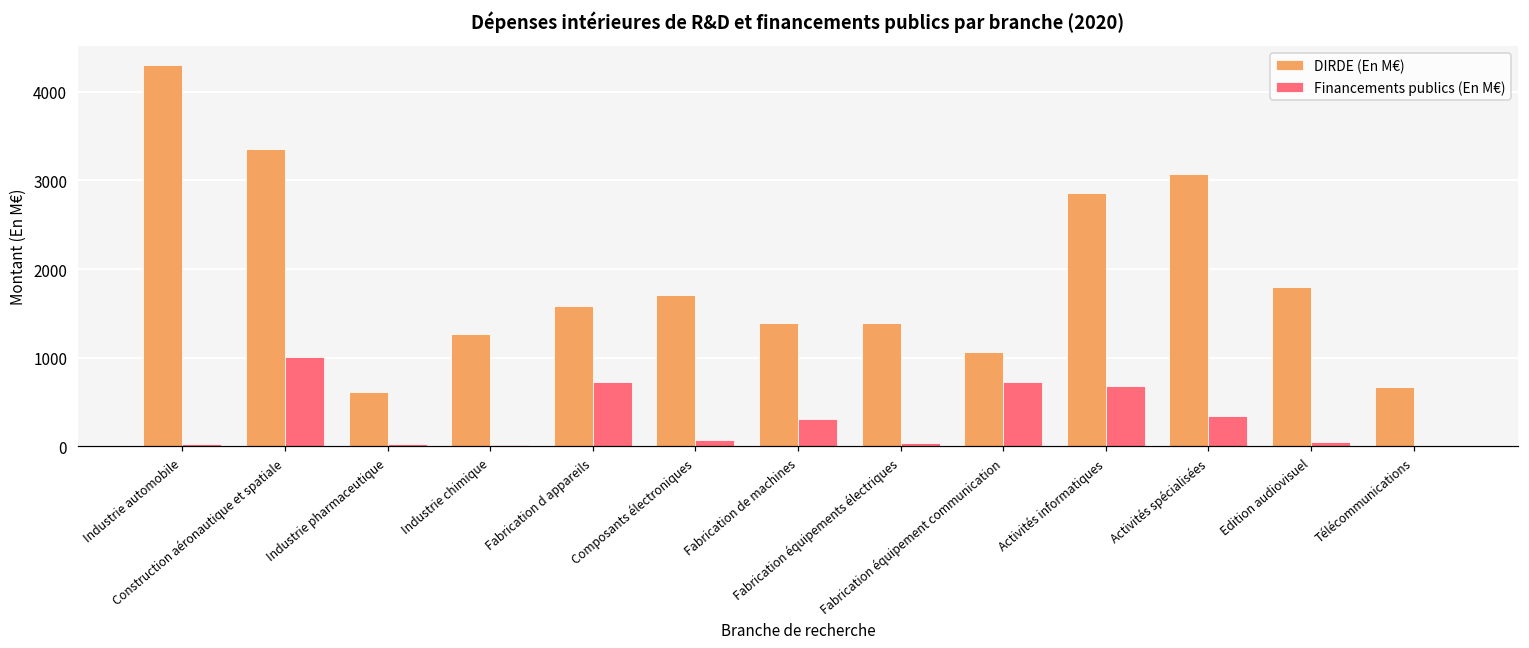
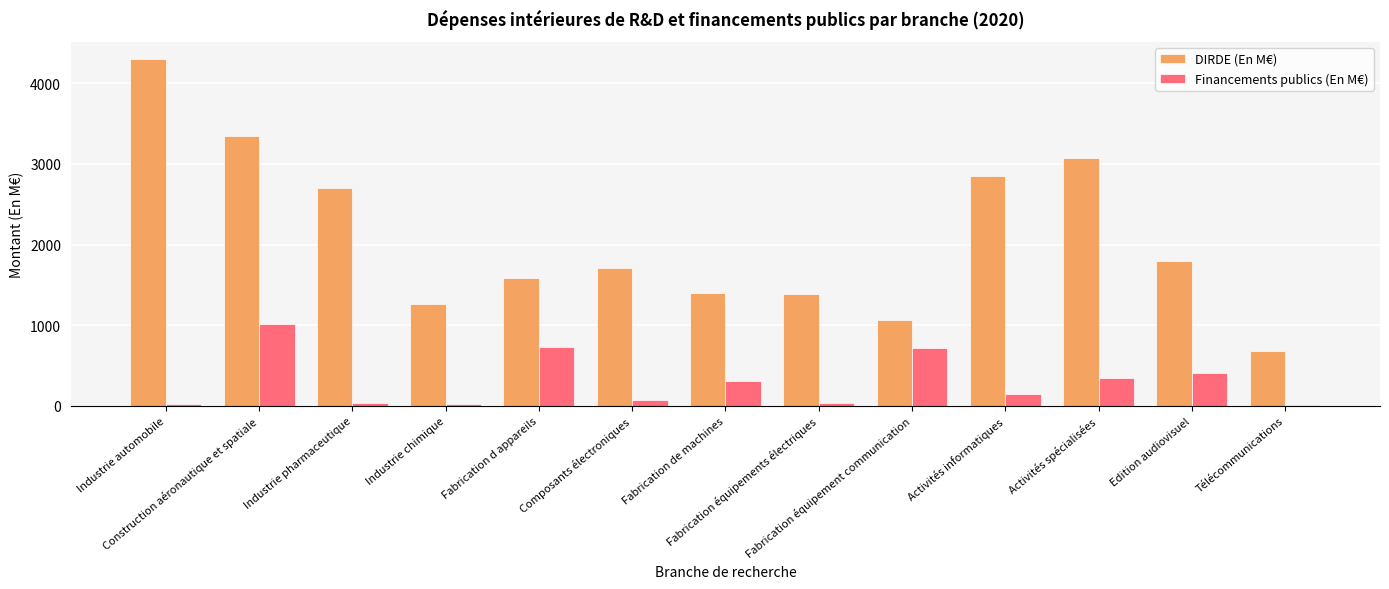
  {
    "DIRDE (En M€)": {
      "Industrie automobile": 4300,
      "Construction aéronautique et spatiale": 3400,
-     "Industrie pharmaceutique": 600,
+     "Industrie pharmaceutique": 2700,
      "Industrie chimique": 1300,
      "Fabrication d appareils": 1600,
      "Composants électroniques": 1700,
      "Fabrication de machines": 1400,
      "Fabrication équipements électriques": 1400,
      "Fabrication équipement communication": 1100,
      "Activités informatiques": 2900,
      "Activités spécialisées": 3100,
      "Edition audiovisuel": 1800,
      "Télécommunications": 700
    },
    "Financements publics (En M€)": {
      "Construction aéronautique et spatiale": 1000,
      "Fabrication d appareils": 700,
      "Composants électroniques": 100,
      "Fabrication de machines": 300,
      "Fabrication équipements électriques": 0,
      "Fabrication équipement communication": 700,
-     "Activités informatiques": 700,
+     "Activités informatiques": 100,
      "Activités spécialisées": 300,
-     "Edition audiovisuel": 100
+     "Edition audiovisuel": 400
    }
  }
